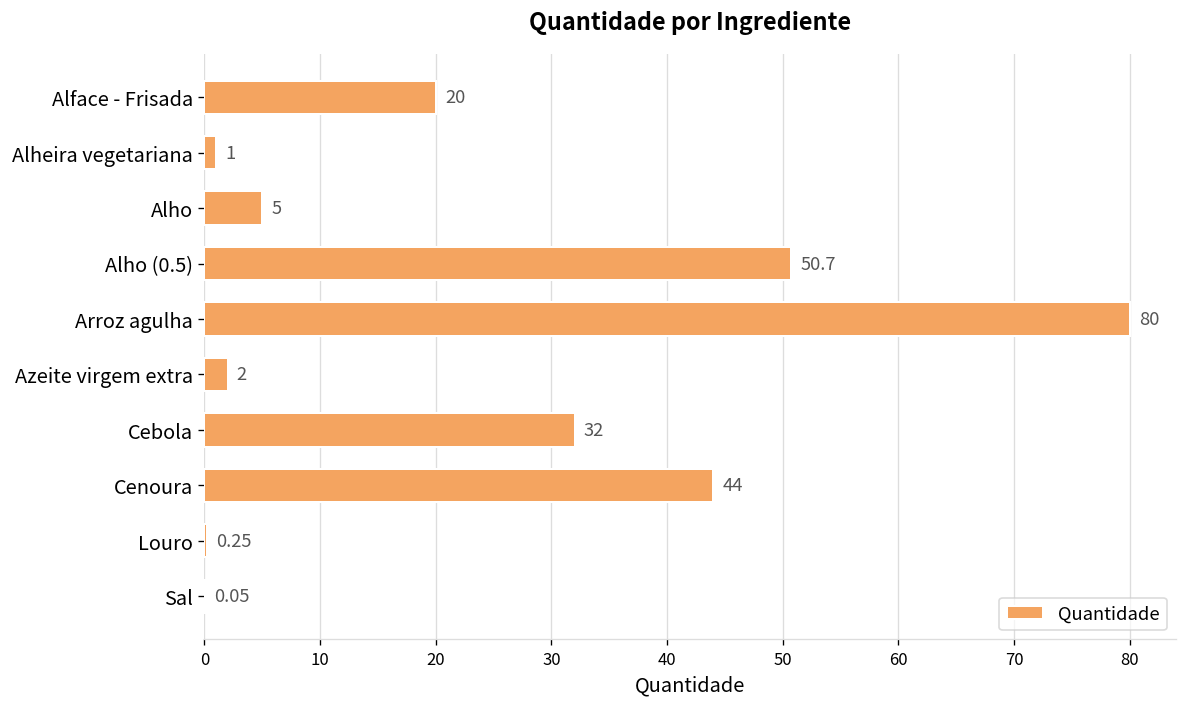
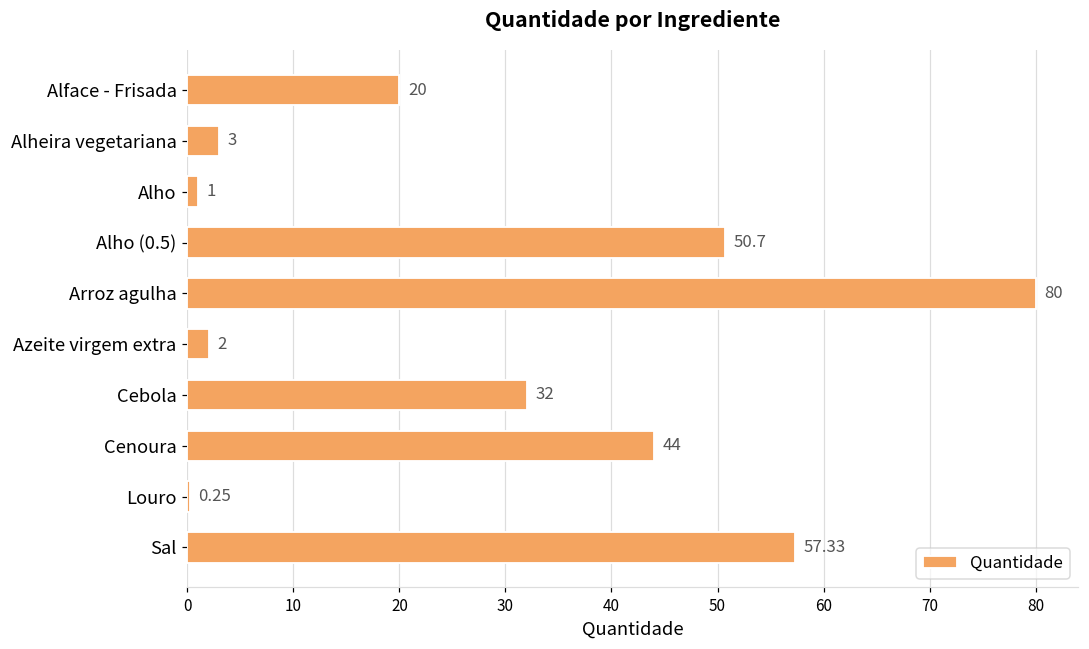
  {
    "Alface - Frisada": 20,
-   "Alheira vegetariana": 1,
-   "Alho": 5,
+   "Alheira vegetariana": 3,
+   "Alho": 1,
    "Alho (0.5)": 50.7,
    "Arroz agulha": 80,
    "Azeite virgem extra": 2,
    "Cebola": 32,
    "Cenoura": 44,
    "Louro": 0.25,
-   "Sal": 0.05
+   "Sal": 57.33
  }
